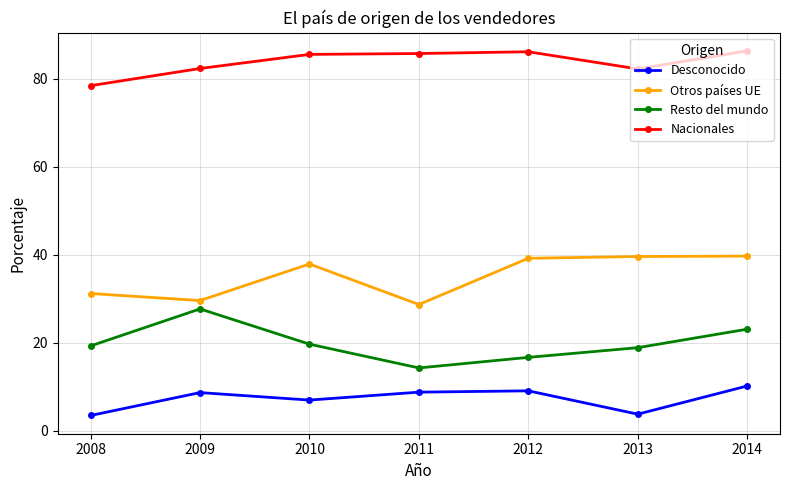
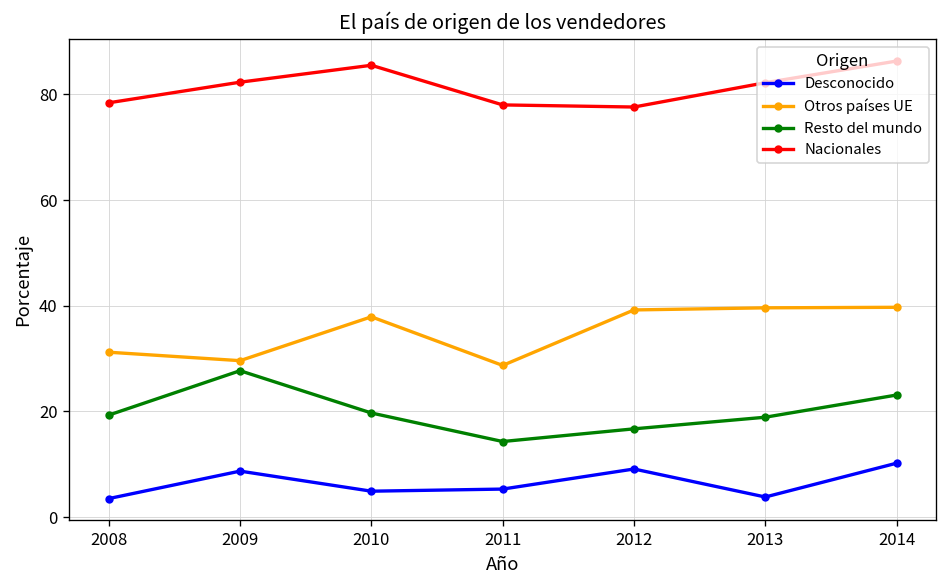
  {
    "Desconocido": {
      "2008": 4,
      "2009": 9,
-     "2010": 7,
-     "2011": 9,
+     "2010": 5,
+     "2011": 5,
      "2012": 9,
      "2013": 4,
      "2014": 10
    },
    "Otros países UE": {
      "2008": 31,
      "2009": 30,
      "2010": 38,
      "2011": 29,
      "2012": 39,
      "2013": 40,
      "2014": 40
    },
    "Resto del mundo": {
      "2008": 19,
      "2009": 28,
      "2010": 20,
      "2011": 14,
      "2012": 17,
      "2013": 19,
      "2014": 23
    },
    "Nacionales": {
      "2008": 78,
      "2009": 82,
      "2010": 86,
-     "2011": 86,
-     "2012": 86
+     "2011": 78,
+     "2012": 78
    }
  }
